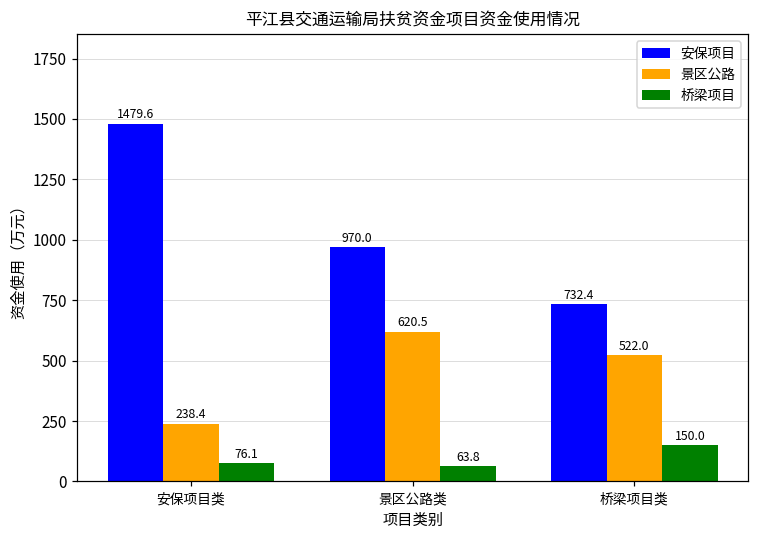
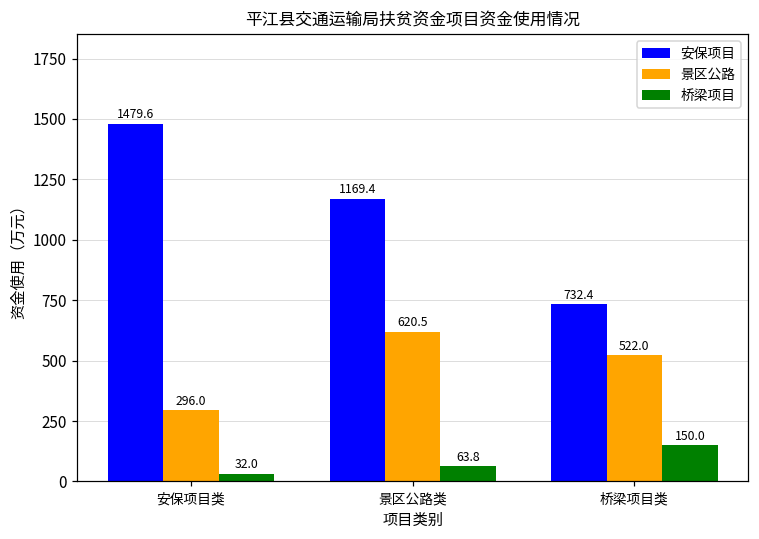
  {
    "安保项目": {
      "安保项目类": 1479.6,
-     "景区公路类": 970.0,
+     "景区公路类": 1169.4,
      "桥梁项目类": 732.4
    },
    "景区公路": {
-     "安保项目类": 238.4,
+     "安保项目类": 296.0,
      "景区公路类": 620.5,
      "桥梁项目类": 522.0
    },
    "桥梁项目": {
-     "安保项目类": 76.1,
+     "安保项目类": 32.0,
      "景区公路类": 63.8,
      "桥梁项目类": 150.0
    }
  }
